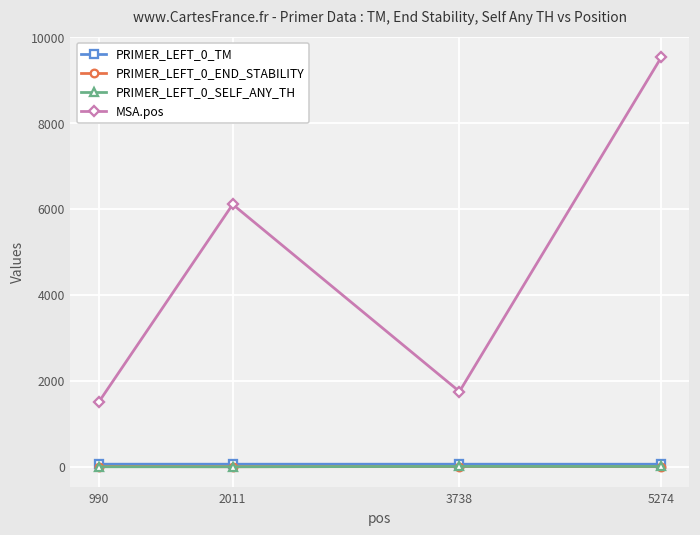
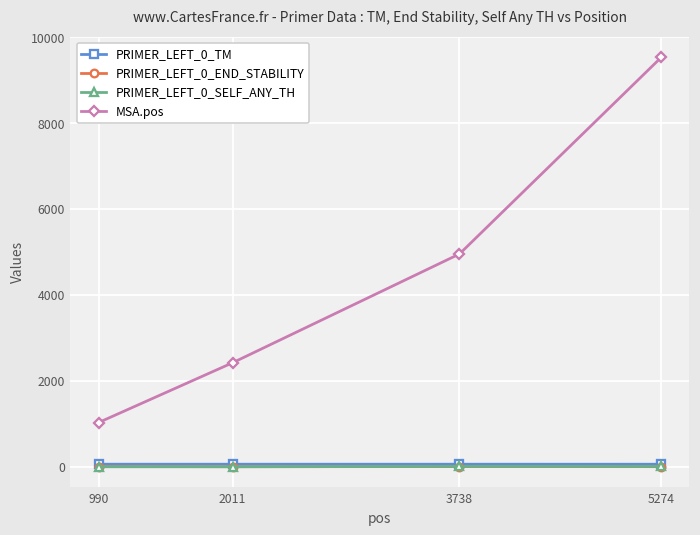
  {
    "MSA.pos": {
-     "990": 1500,
-     "2011": 6100,
-     "3738": 1800,
+     "990": 1000,
+     "2011": 2400,
+     "3738": 5000,
      "5274": 9500
    }
  }
